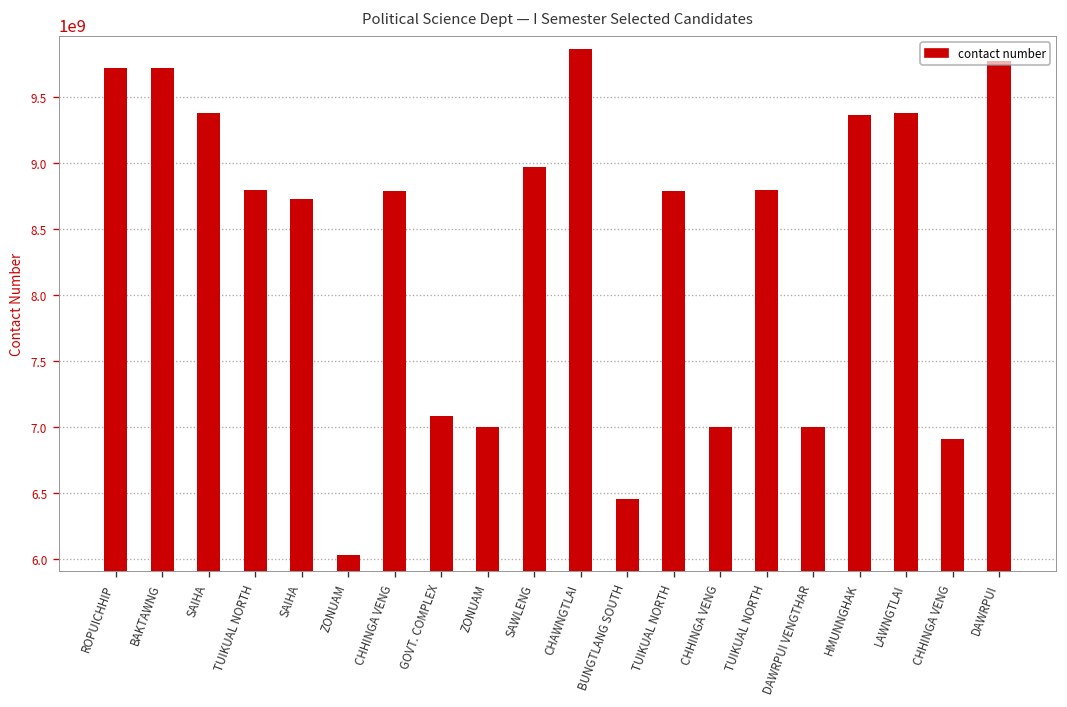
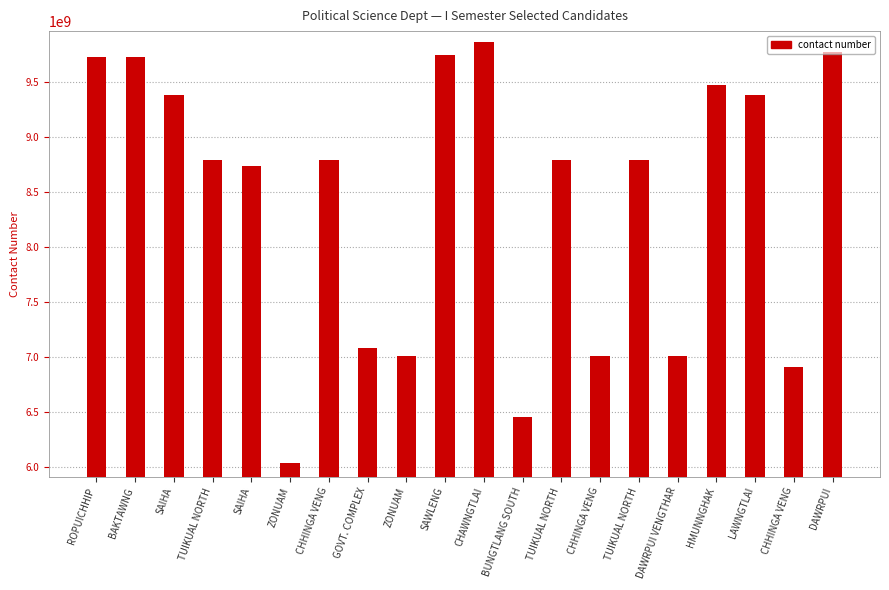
  {
    "ROPUICHHIP": 9720000000,
    "BAKTAWNG": 9720000000,
    "GOVT. COMPLEX": 7090000000,
-   "SAWLENG": 8970000000,
+   "SAWLENG": 9740000000,
    "CHAWNGTLAI": 9860000000,
    "BUNGTLANG SOUTH": 6450000000,
    "DAWRPUI VENGTHAR": 7010000000,
-   "HMUNNGHAK": 9370000000,
+   "HMUNNGHAK": 9480000000,
    "LAWNGTLAI": 9380000000
  }
